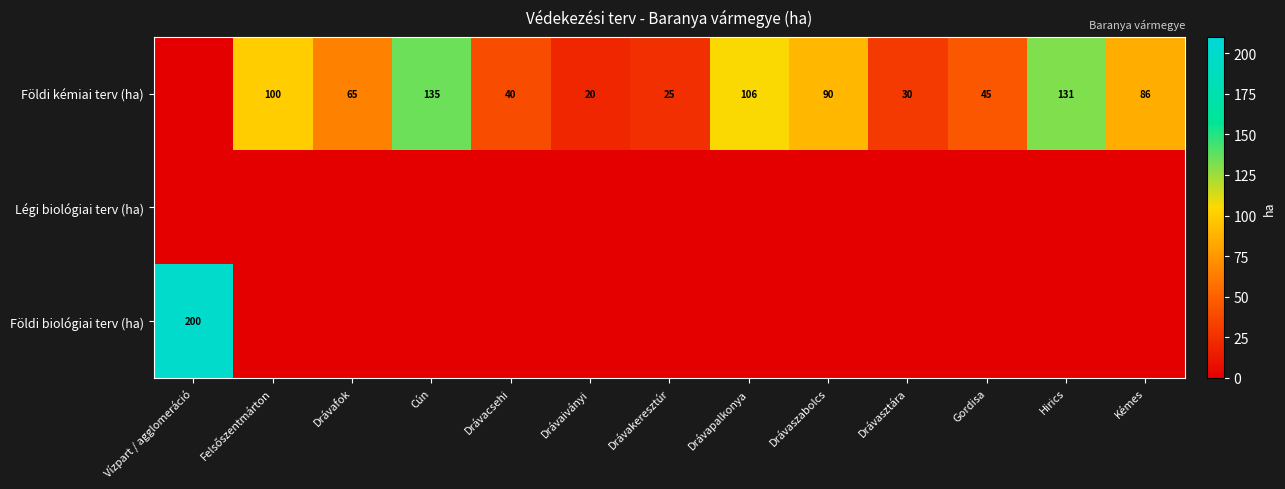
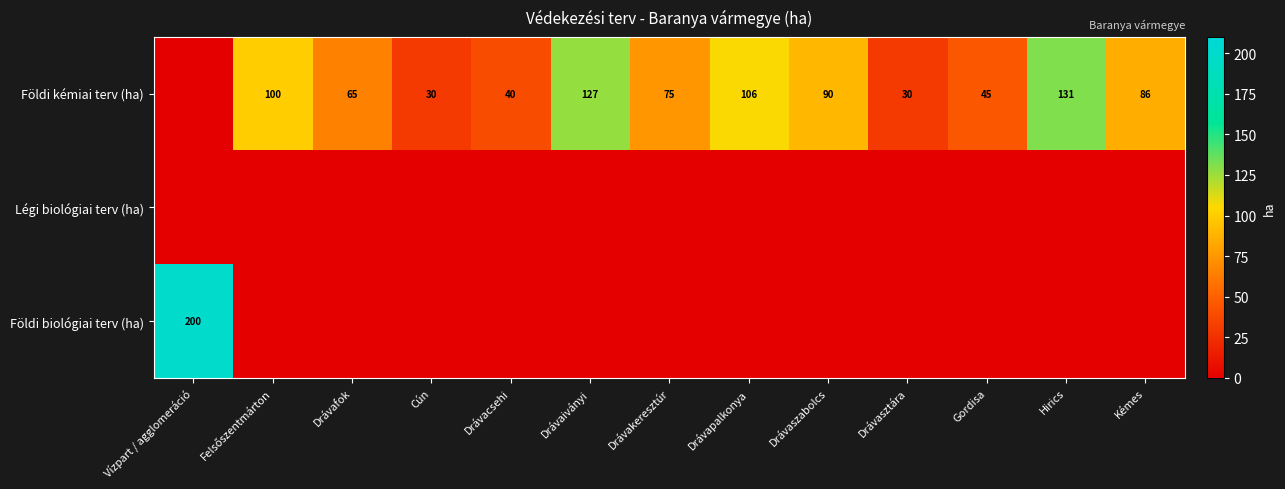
  {
    "Földi kémiai terv (ha)": {
      "Felsőszentmárton": 100,
      "Drávafok": 65,
-     "Cún": 135,
+     "Cún": 30,
      "Drávacsehi": 40,
-     "Drávaiványi": 20,
-     "Drávakeresztúr": 25,
+     "Drávaiványi": 127,
+     "Drávakeresztúr": 75,
      "Drávapalkonya": 106,
      "Drávaszabolcs": 90,
      "Drávasztára": 30,
      "Gordisa": 45,
      "Hirics": 131,
      "Kémes": 86
    },
    "Földi biológiai terv (ha)": {
      "Vízpart / agglomeráció": 200
    }
  }
